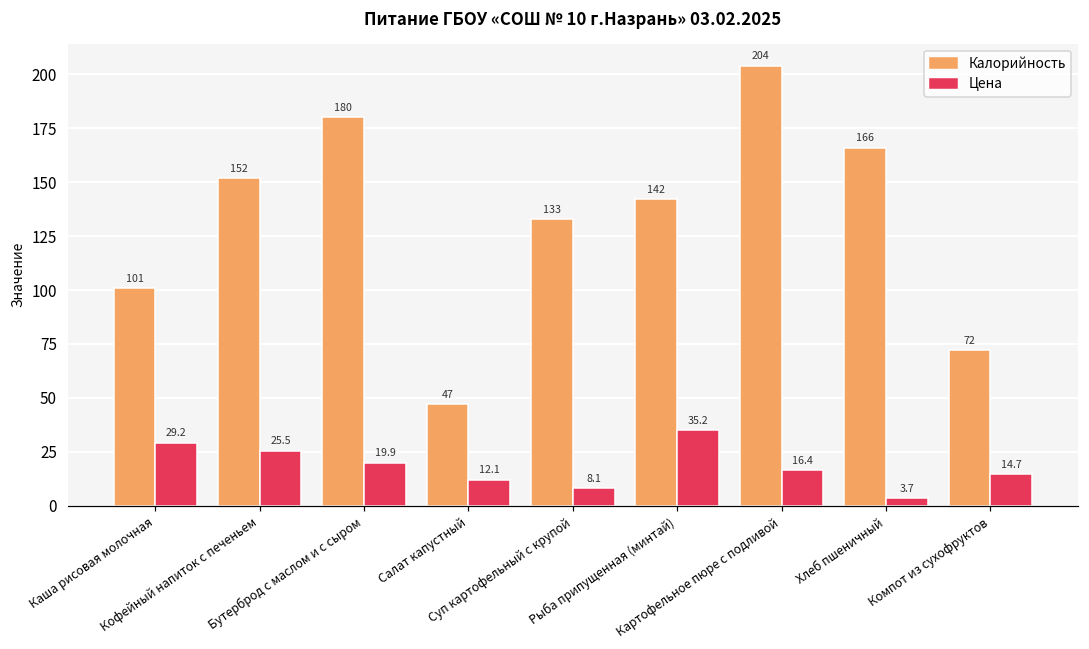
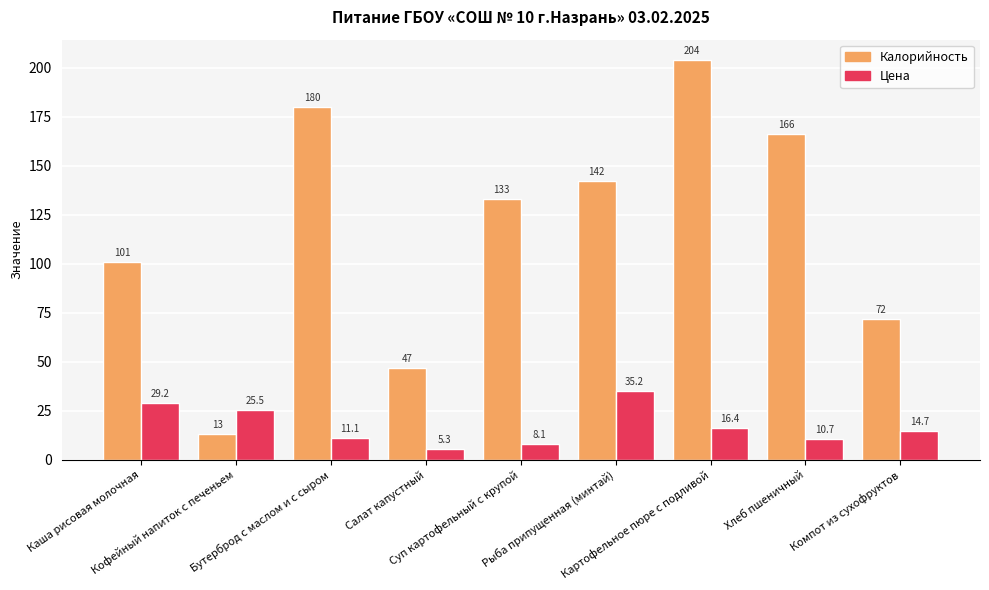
  {
    "Калорийность": {
      "Каша рисовая молочная": 101,
-     "Кофейный напиток с печеньем": 152,
+     "Кофейный напиток с печеньем": 13,
      "Бутерброд с маслом и с сыром": 180,
      "Салат капустный": 47,
      "Суп картофельный с крупой": 133,
      "Рыба припущенная (минтай)": 142,
      "Картофельное пюре с подливой": 204,
      "Хлеб пшеничный": 166,
      "Компот из сухофруктов": 72
    },
    "Цена": {
      "Каша рисовая молочная": 29.2,
      "Кофейный напиток с печеньем": 25.5,
-     "Бутерброд с маслом и с сыром": 19.9,
-     "Салат капустный": 12.1,
+     "Бутерброд с маслом и с сыром": 11.1,
+     "Салат капустный": 5.3,
      "Суп картофельный с крупой": 8.1,
      "Рыба припущенная (минтай)": 35.2,
      "Картофельное пюре с подливой": 16.4,
-     "Хлеб пшеничный": 3.7,
+     "Хлеб пшеничный": 10.7,
      "Компот из сухофруктов": 14.7
    }
  }
